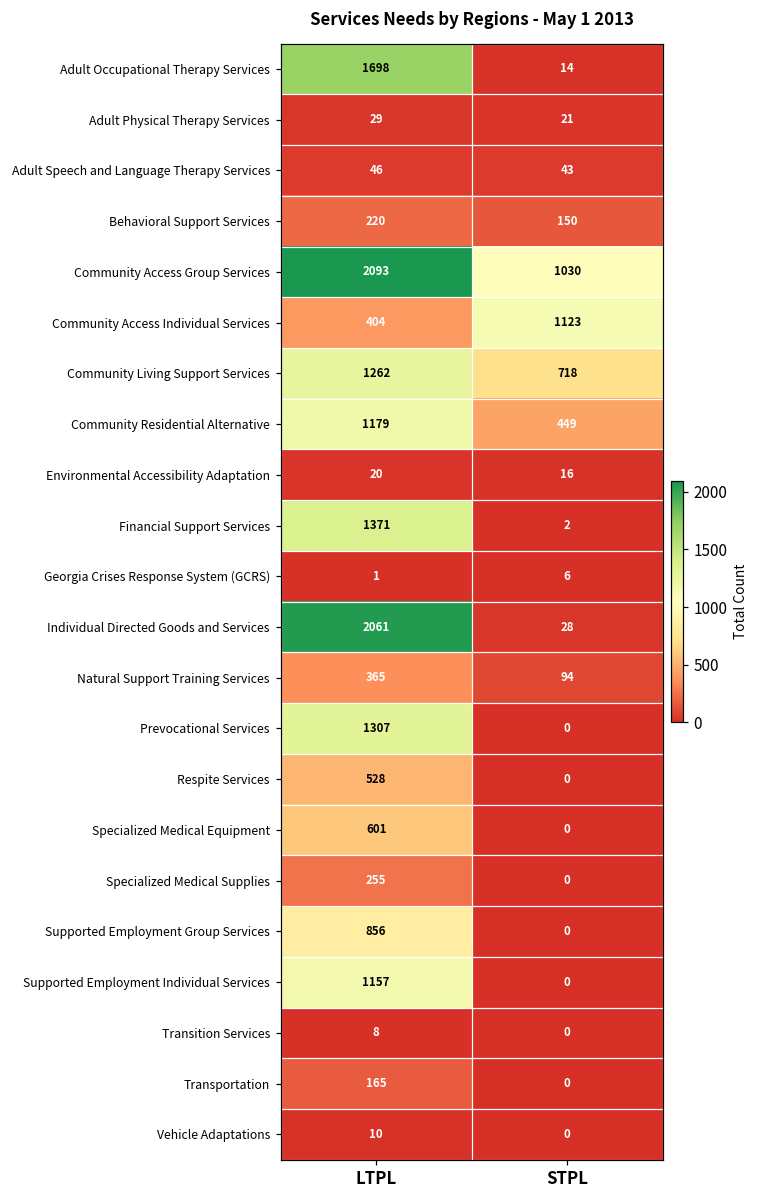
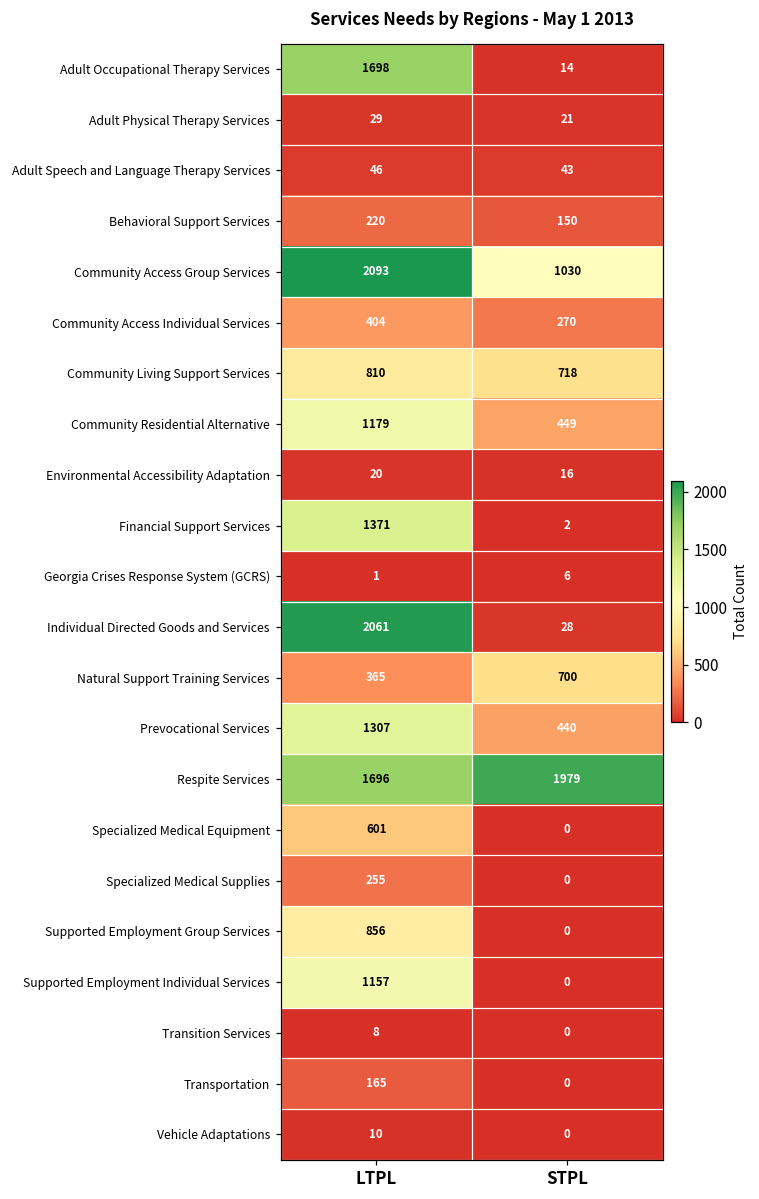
  {
    "Adult Occupational Therapy Services": {
      "LTPL": 1698,
      "STPL": 14
    },
    "Adult Physical Therapy Services": {
      "LTPL": 29,
      "STPL": 21
    },
    "Adult Speech and Language Therapy Services": {
      "LTPL": 46,
      "STPL": 43
    },
    "Behavioral Support Services": {
      "LTPL": 220,
      "STPL": 150
    },
    "Community Access Group Services": {
      "LTPL": 2093,
      "STPL": 1030
    },
    "Community Access Individual Services": {
      "LTPL": 404,
-     "STPL": 1123
+     "STPL": 270
    },
    "Community Living Support Services": {
-     "LTPL": 1262,
+     "LTPL": 810,
      "STPL": 718
    },
    "Community Residential Alternative": {
      "LTPL": 1179,
      "STPL": 449
    },
    "Environmental Accessibility Adaptation": {
      "LTPL": 20,
      "STPL": 16
    },
    "Financial Support Services": {
      "LTPL": 1371,
      "STPL": 2
    },
    "Georgia Crises Response System (GCRS)": {
      "LTPL": 1,
      "STPL": 6
    },
    "Individual Directed Goods and Services": {
      "LTPL": 2061,
      "STPL": 28
    },
    "Natural Support Training Services": {
      "LTPL": 365,
-     "STPL": 94
+     "STPL": 700
    },
    "Prevocational Services": {
      "LTPL": 1307,
-     "STPL": 0
+     "STPL": 440
    },
    "Respite Services": {
-     "LTPL": 528,
-     "STPL": 0
+     "LTPL": 1696,
+     "STPL": 1979
    },
    "Specialized Medical Equipment": {
      "LTPL": 601,
      "STPL": 0
    },
    "Specialized Medical Supplies": {
      "LTPL": 255,
      "STPL": 0
    },
    "Supported Employment Group Services": {
      "LTPL": 856,
      "STPL": 0
    },
    "Supported Employment Individual Services": {
      "LTPL": 1157,
      "STPL": 0
    },
    "Transition Services": {
      "LTPL": 8,
      "STPL": 0
    },
    "Transportation": {
      "LTPL": 165,
      "STPL": 0
    },
    "Vehicle Adaptations": {
      "LTPL": 10,
      "STPL": 0
    }
  }
